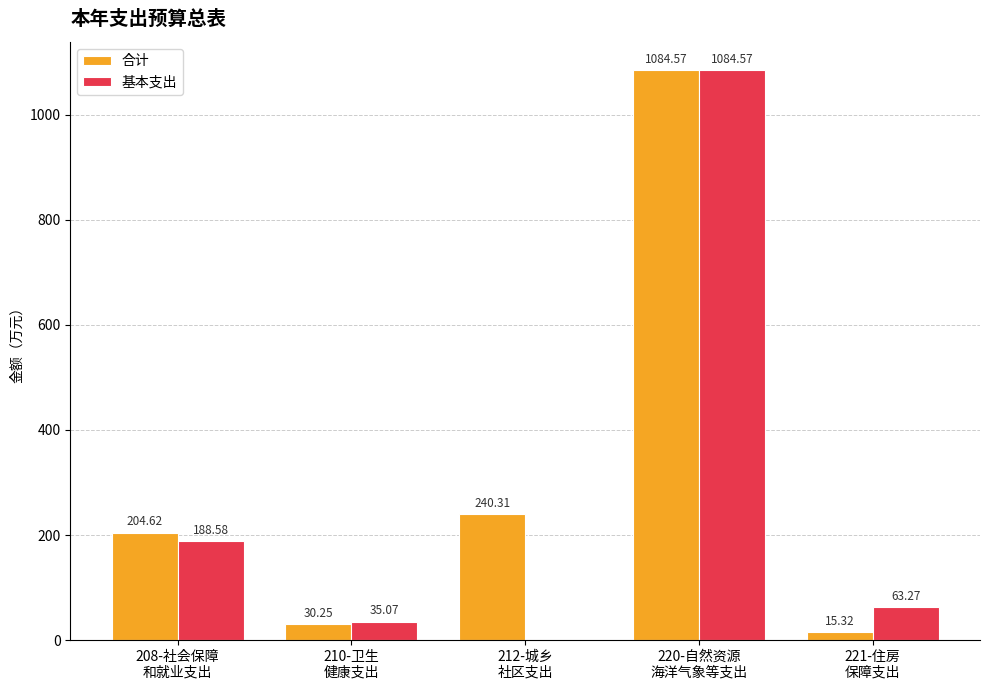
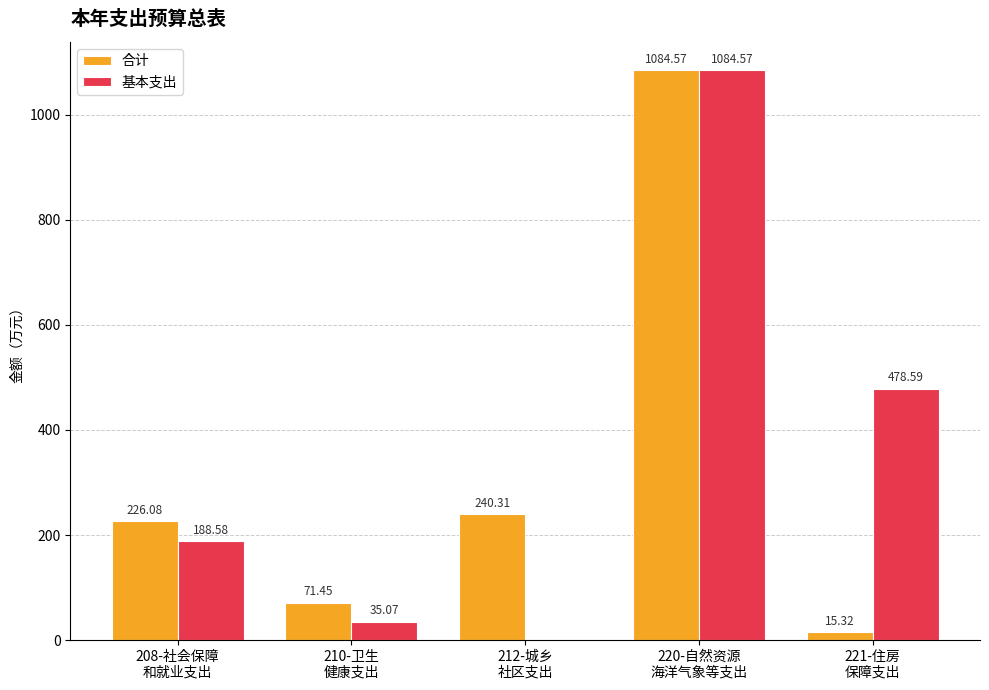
  {
    "合计": {
-     "208-社会保障 和就业支出": 204.62,
-     "210-卫生 健康支出": 30.25,
+     "208-社会保障 和就业支出": 226.08,
+     "210-卫生 健康支出": 71.45,
      "212-城乡 社区支出": 240.31,
      "220-自然资源 海洋气象等支出": 1084.57,
      "221-住房 保障支出": 15.32
    },
    "基本支出": {
      "208-社会保障 和就业支出": 188.58,
      "210-卫生 健康支出": 35.07,
      "220-自然资源 海洋气象等支出": 1084.57,
-     "221-住房 保障支出": 63.27
+     "221-住房 保障支出": 478.59
    }
  }
